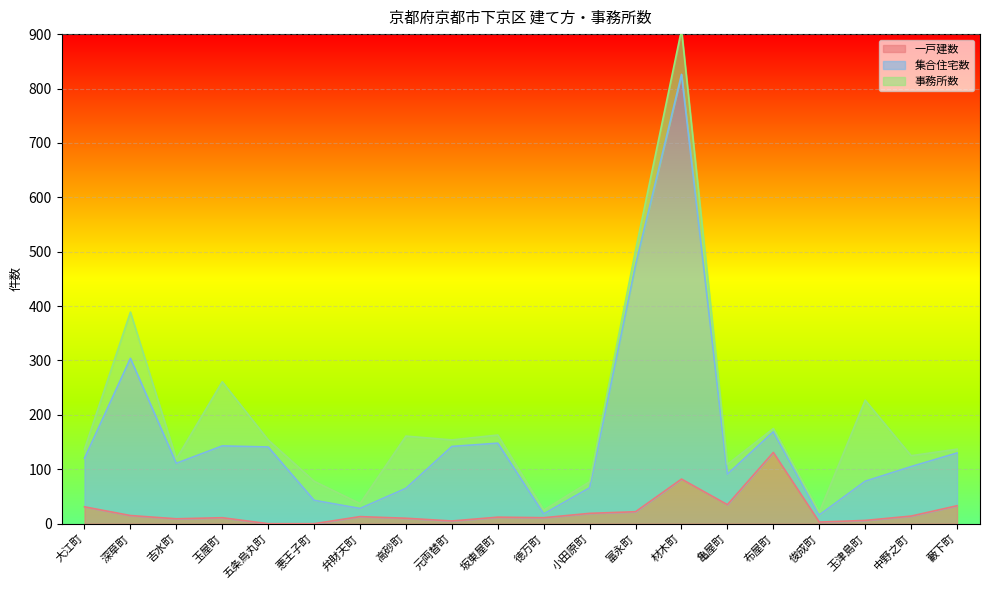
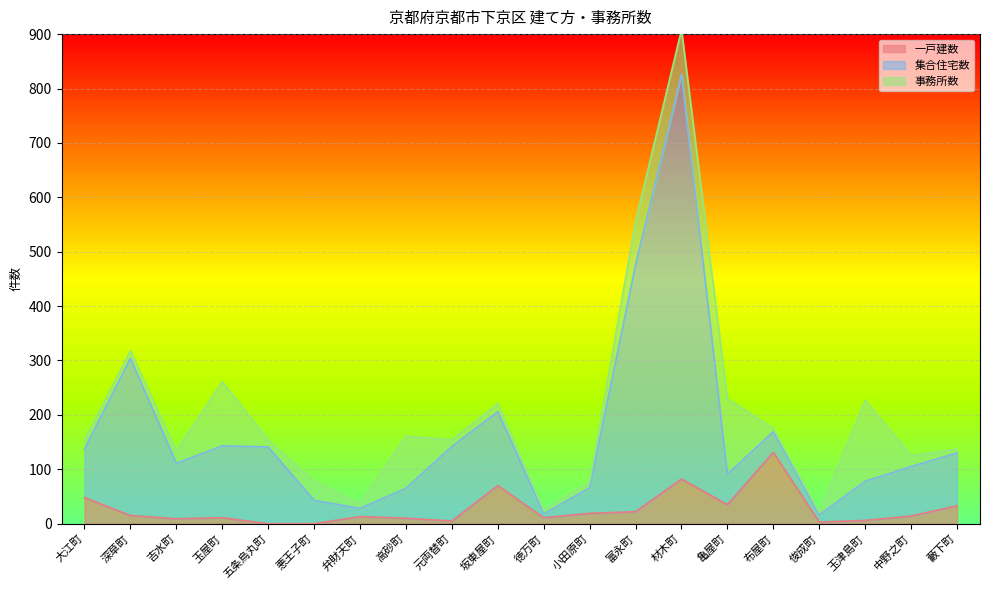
  {
    "一戸建数": {
-     "大江町": 30,
+     "大江町": 50,
      "深草町": 20,
      "吉水町": 10,
      "玉屋町": 10,
      "五条烏丸町": 0,
      "悪王子町": 0,
      "弁財天町": 10,
      "高砂町": 10,
      "元両替町": 10,
-     "坂東屋町": 10,
+     "坂東屋町": 70,
      "徳万町": 10,
      "小田原町": 20,
      "富永町": 20,
      "材木町": 80,
      "亀屋町": 40,
      "布屋町": 130,
      "俊成町": 0,
      "玉津島町": 10,
      "中野之町": 10,
      "藪下町": 30
    },
    "集合住宅数": {
      "大江町": 90,
      "深草町": 290,
      "吉水町": 100,
      "玉屋町": 130,
      "五条烏丸町": 140,
      "悪王子町": 40,
      "弁財天町": 20,
      "高砂町": 60,
      "元両替町": 140,
      "坂東屋町": 140,
      "徳万町": 10,
      "小田原町": 50,
      "富永町": 450,
      "材木町": 740,
      "亀屋町": 60,
      "布屋町": 40,
      "俊成町": 10,
      "玉津島町": 70,
      "中野之町": 90,
      "藪下町": 100
    },
    "事務所数": {
      "大江町": 20,
-     "深草町": 90,
-     "吉水町": 10,
+     "深草町": 10,
+     "吉水町": 20,
      "玉屋町": 120,
      "五条烏丸町": 10,
      "悪王子町": 40,
      "弁財天町": 10,
      "高砂町": 100,
      "元両替町": 10,
      "坂東屋町": 20,
      "徳万町": 10,
      "小田原町": 10,
-     "富永町": 30,
-     "亀屋町": 20,
+     "富永町": 80,
+     "亀屋町": 140,
      "布屋町": 10,
      "俊成町": 10,
      "玉津島町": 150,
      "中野之町": 20,
      "藪下町": 10
    }
  }
